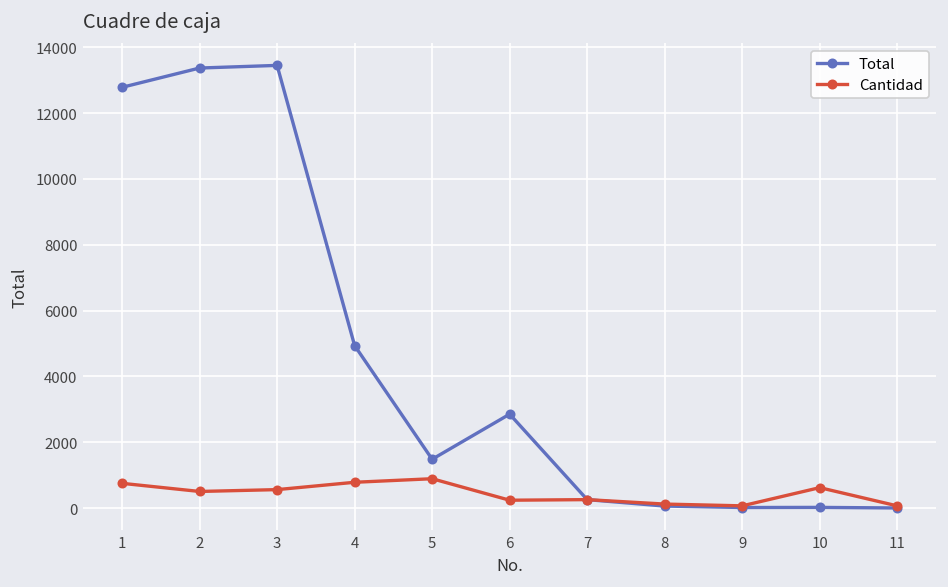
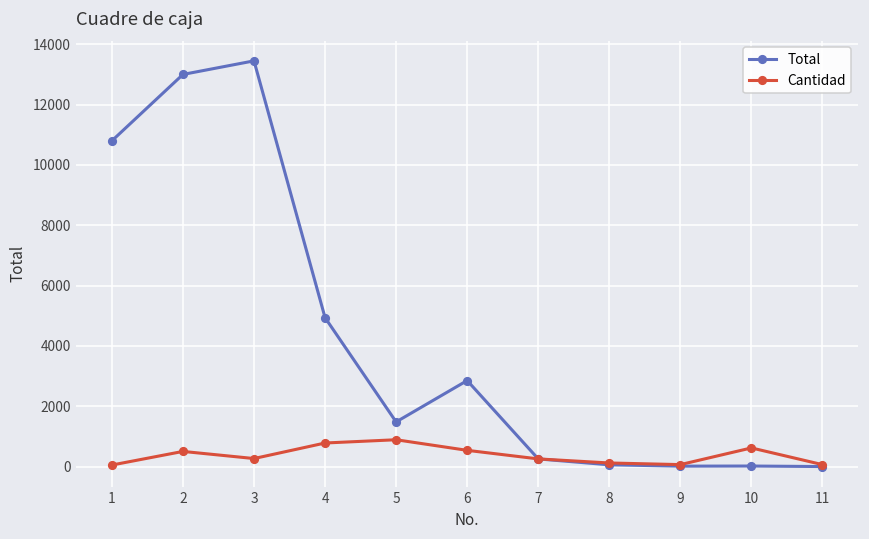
  {
    "Total": {
-     "1": 12800,
-     "2": 13400,
+     "1": 10800,
+     "2": 13000,
      "3": 13500,
      "4": 4900,
      "5": 1500,
      "6": 2900,
      "10": 0
    },
    "Cantidad": {
-     "1": 800,
+     "1": 100,
      "2": 500,
-     "3": 600,
+     "3": 300,
      "4": 800,
      "5": 900,
-     "6": 200,
+     "6": 500,
      "10": 600
    }
  }
